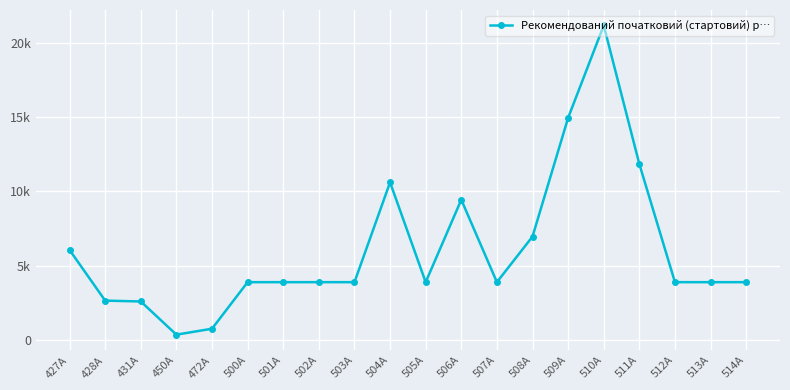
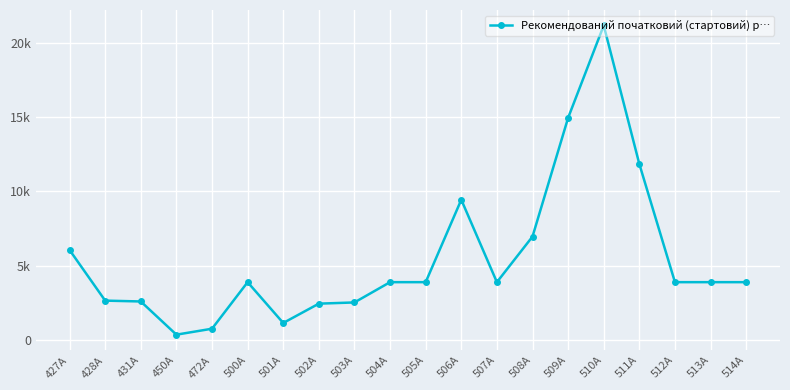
  {
    "427А": 6000,
    "428А": 2600,
    "431А": 2600,
    "450А": 300,
    "472А": 700,
    "500А": 3900,
-   "501А": 3900,
-   "502А": 3900,
-   "503А": 3900,
-   "504А": 10600,
+   "501А": 1100,
+   "502А": 2400,
+   "503А": 2500,
+   "504А": 3900,
    "505А": 3900,
    "506А": 9400,
    "507А": 3900,
    "508А": 7000,
    "509А": 15000,
    "511А": 11900,
    "512А": 3900,
    "513А": 3900,
    "514А": 3900
  }
